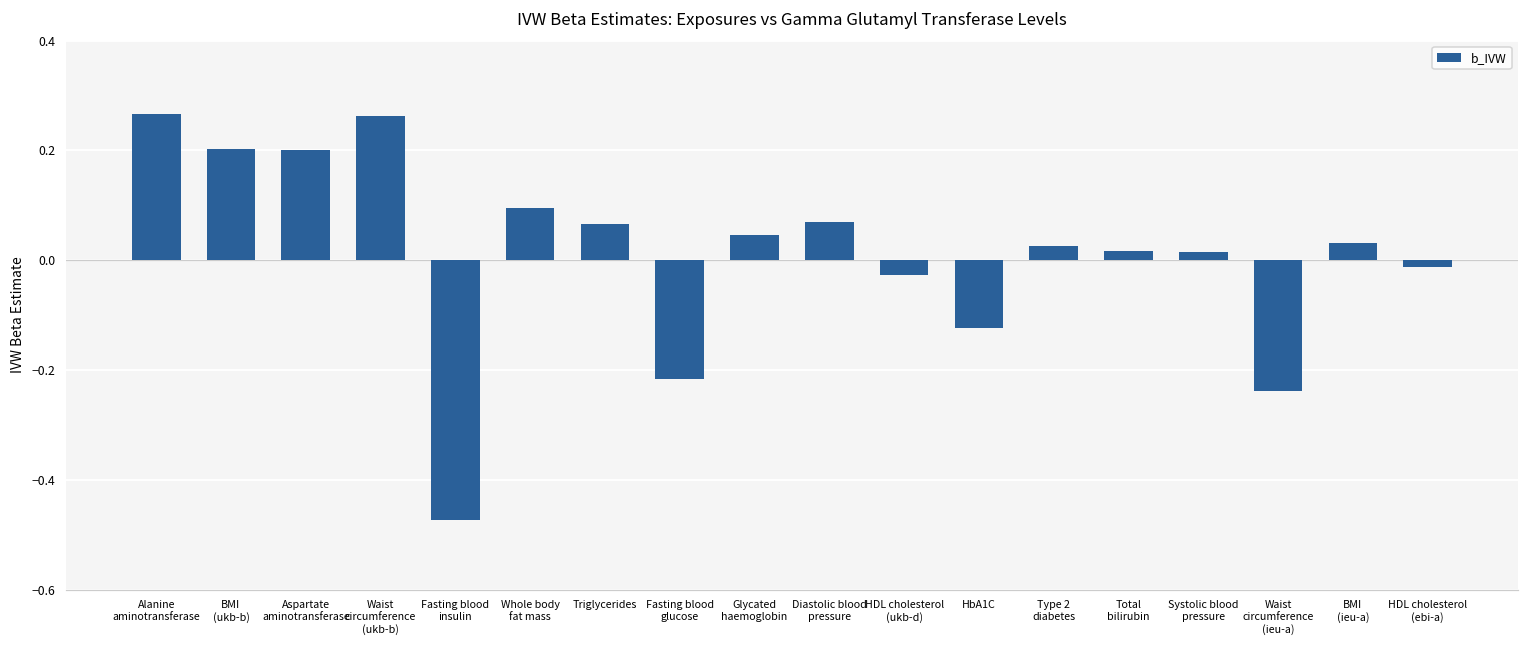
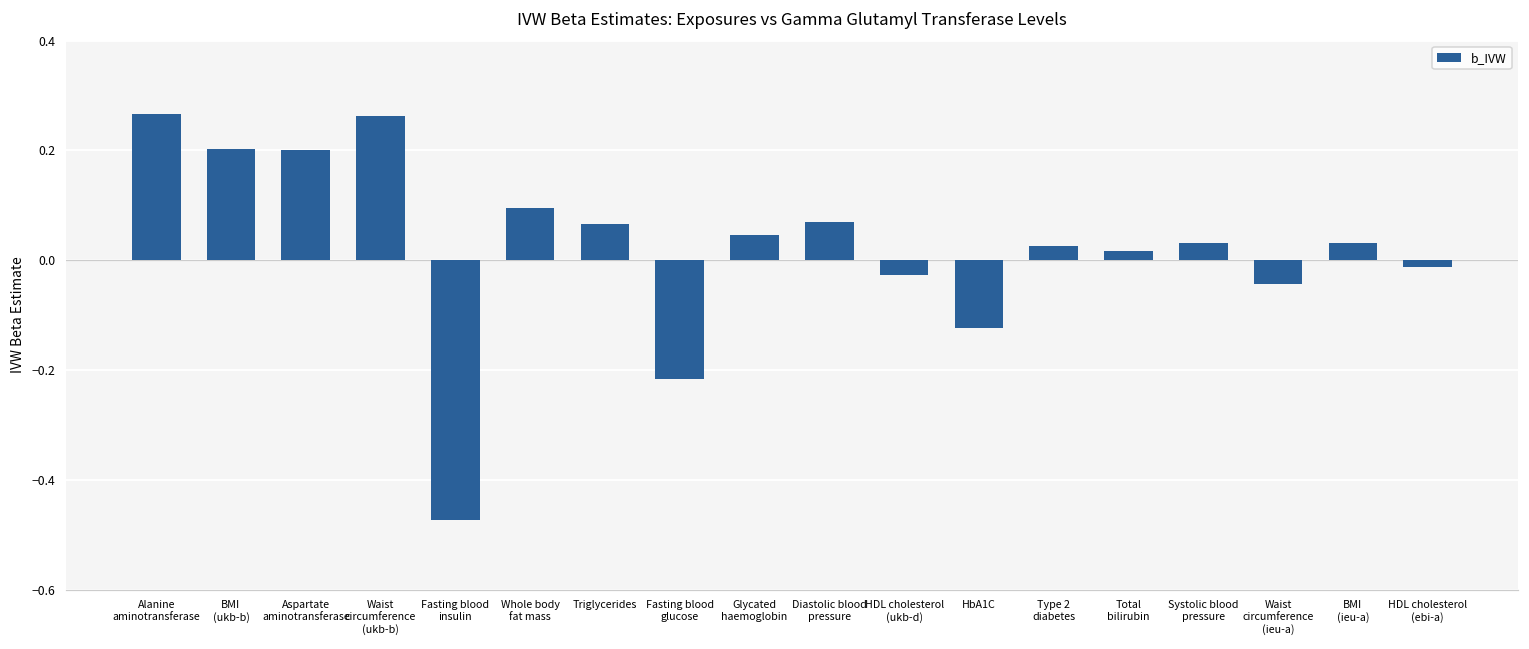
  {
    "Alanine aminotransferase": 0.27,
    "BMI (ukb-b)": 0.20,
    "Aspartate aminotransferase": 0.20,
    "Waist circumference (ukb-b)": 0.26,
    "Fasting blood insulin": -0.47,
    "Whole body fat mass": 0.09,
    "Triglycerides": 0.07,
    "Fasting blood glucose": -0.22,
    "Glycated haemoglobin": 0.05,
    "Diastolic blood pressure": 0.07,
    "HDL cholesterol (ukb-d)": -0.03,
    "HbA1C": -0.12,
    "Type 2 diabetes": 0.03,
    "Total bilirubin": 0.02,
-   "Systolic blood pressure": 0.01,
-   "Waist circumference (ieu-a)": -0.24,
+   "Systolic blood pressure": 0.03,
+   "Waist circumference (ieu-a)": -0.04,
    "BMI (ieu-a)": 0.03,
    "HDL cholesterol (ebi-a)": -0.01
  }
